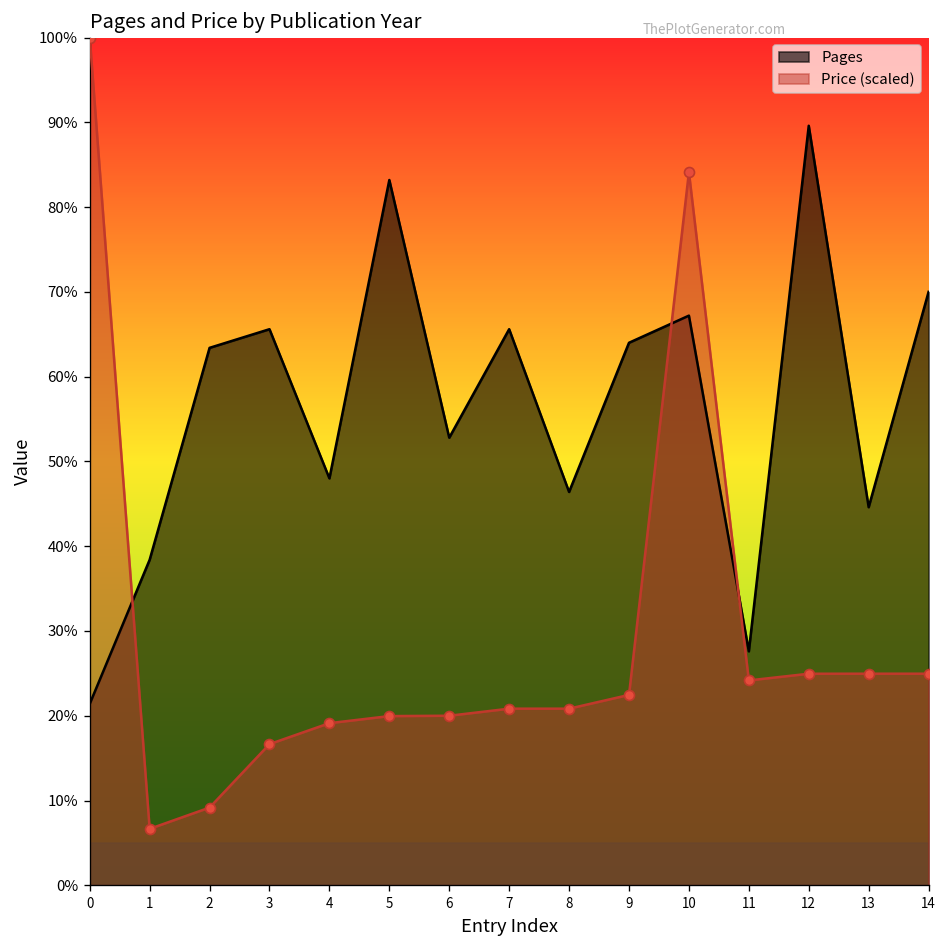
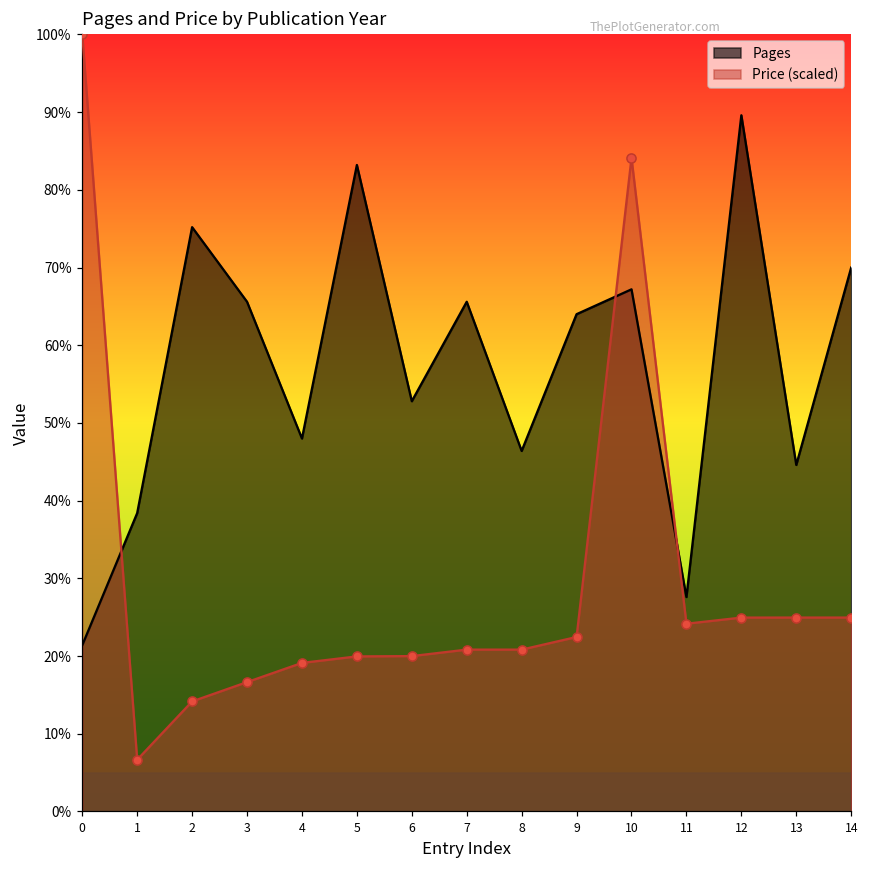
  {
    "Pages": {
      "0": "21%",
      "1": "38%",
-     "2": "63%",
+     "2": "75%",
      "3": "66%",
      "4": "48%",
      "5": "83%",
      "6": "53%",
      "7": "66%",
      "8": "46%",
      "9": "64%",
      "10": "67%",
      "11": "28%",
      "12": "90%",
      "13": "45%",
      "14": "70%"
    },
    "Price (scaled)": {
      "0": "100%",
      "1": "7%",
-     "2": "9%",
+     "2": "14%",
      "3": "17%",
      "4": "19%",
      "5": "20%",
      "6": "20%",
      "7": "21%",
      "8": "21%",
      "9": "22%",
      "10": "84%",
      "11": "24%",
      "12": "25%",
      "13": "25%",
      "14": "25%"
    }
  }
